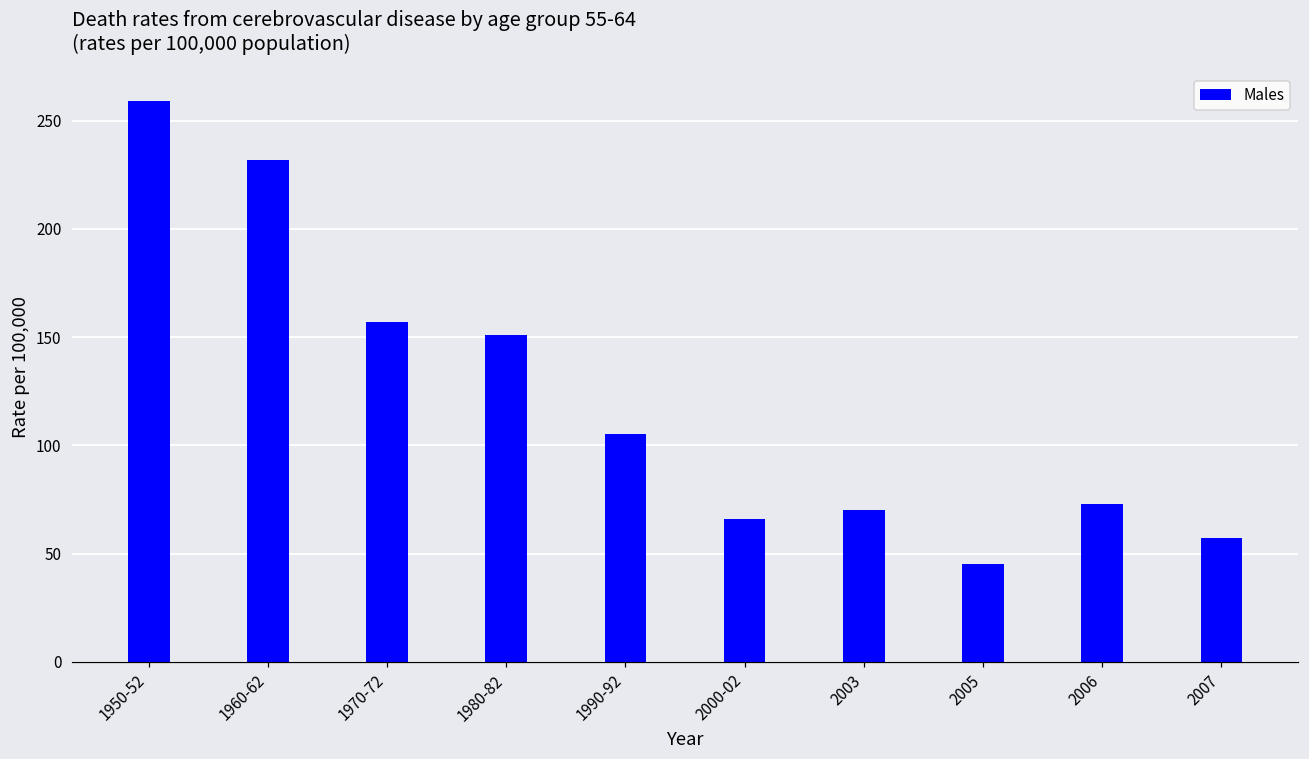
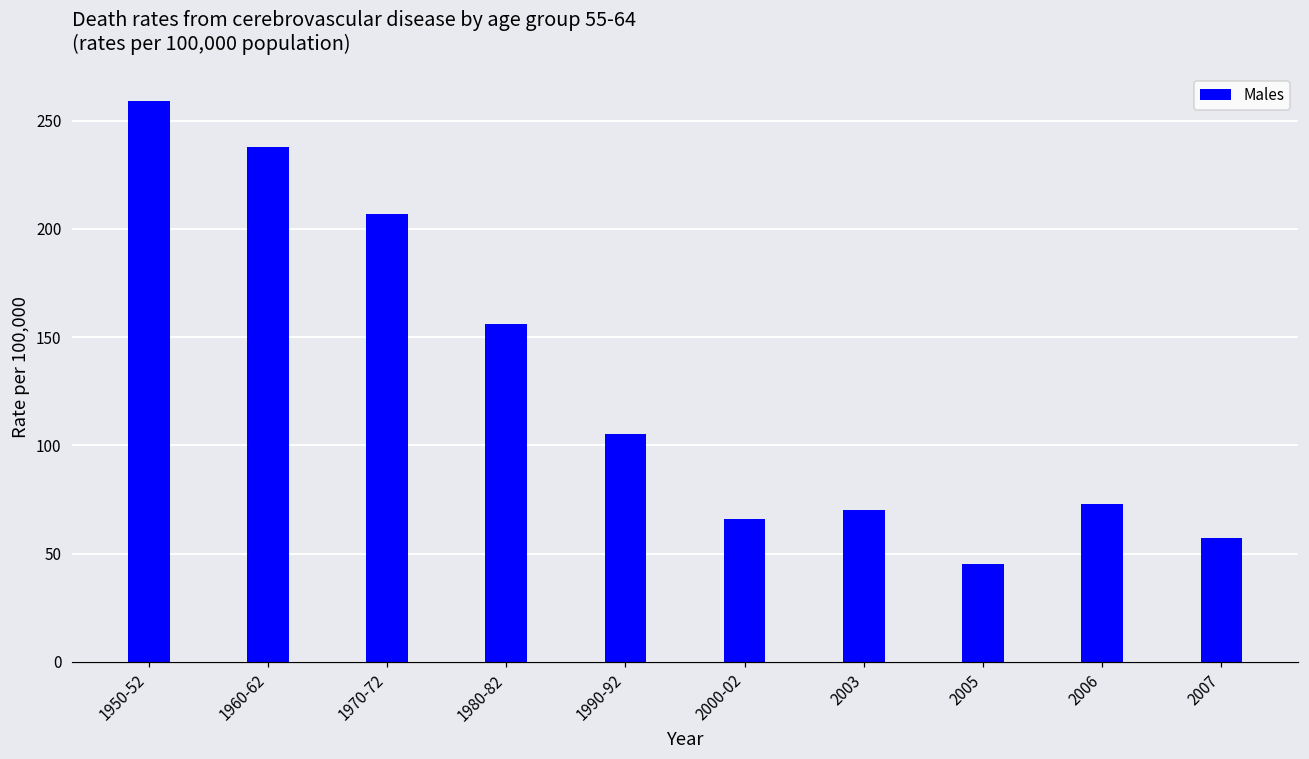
  {
    "1950-52": 259,
-   "1960-62": 232,
-   "1970-72": 157,
-   "1980-82": 151,
+   "1960-62": 238,
+   "1970-72": 207,
+   "1980-82": 156,
    "1990-92": 105,
    "2000-02": 66,
    "2003": 70,
    "2005": 45,
    "2006": 73,
    "2007": 57
  }
